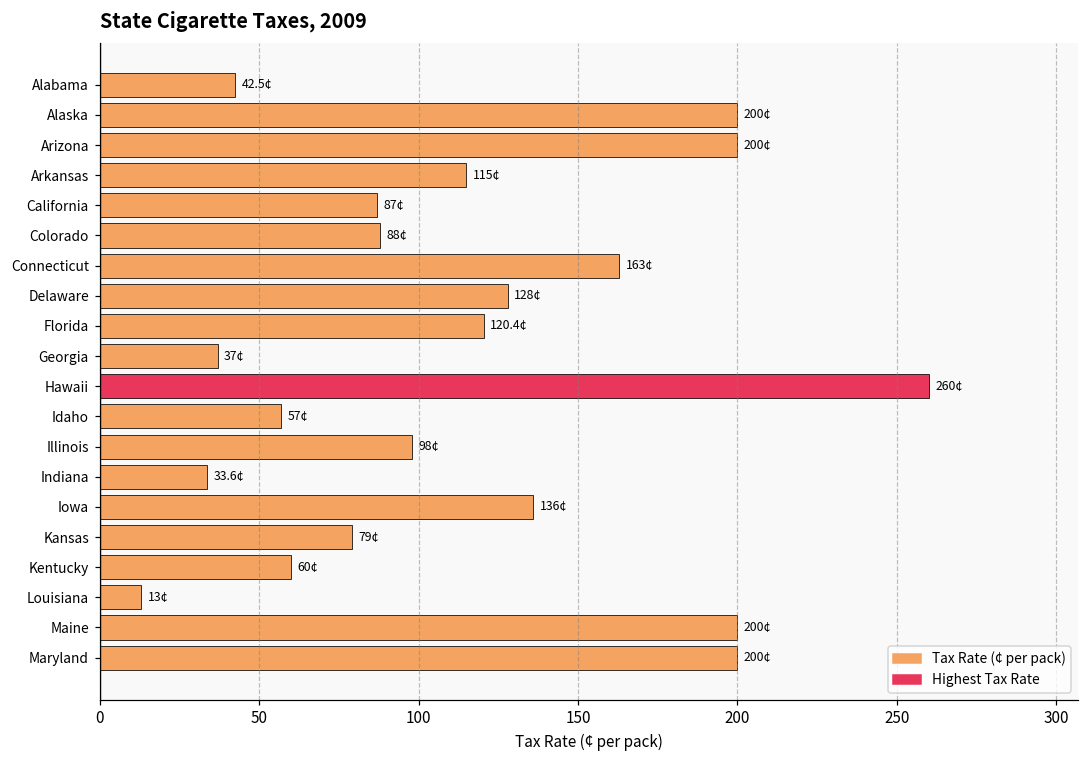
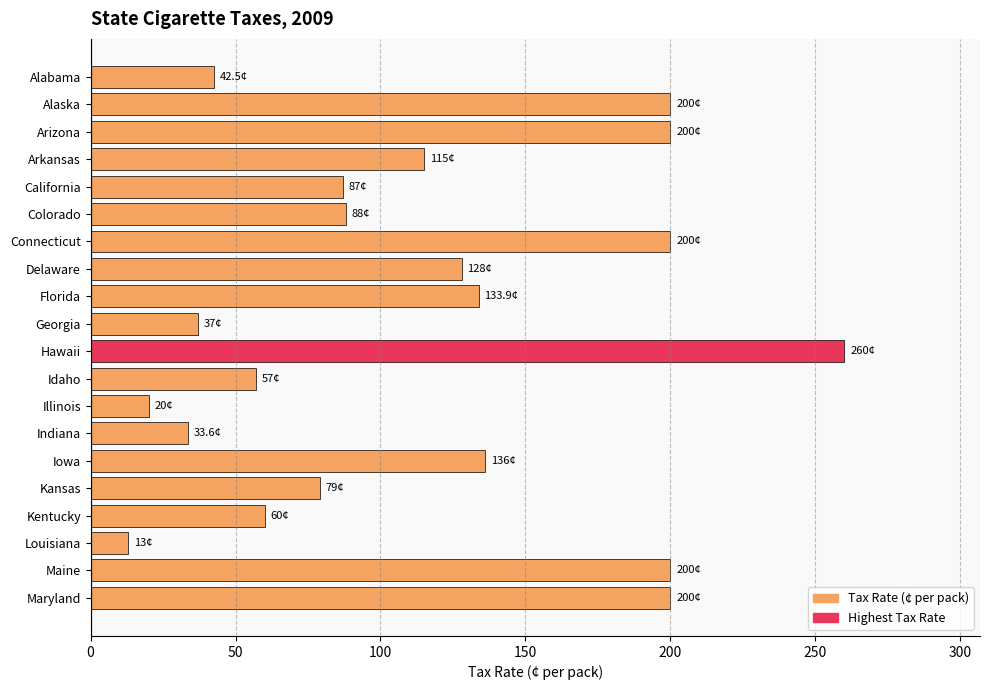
  {
    "Alabama": "42.5¢",
    "Alaska": "200¢",
    "Arizona": "200¢",
    "Arkansas": "115¢",
    "California": "87¢",
    "Colorado": "88¢",
-   "Connecticut": "163¢",
+   "Connecticut": "200¢",
    "Delaware": "128¢",
-   "Florida": "120.4¢",
+   "Florida": "133.9¢",
    "Georgia": "37¢",
    "Hawaii": "260¢",
    "Idaho": "57¢",
-   "Illinois": "98¢",
+   "Illinois": "20¢",
    "Indiana": "33.6¢",
    "Iowa": "136¢",
    "Kansas": "79¢",
    "Kentucky": "60¢",
    "Louisiana": "13¢",
    "Maine": "200¢",
    "Maryland": "200¢"
  }
